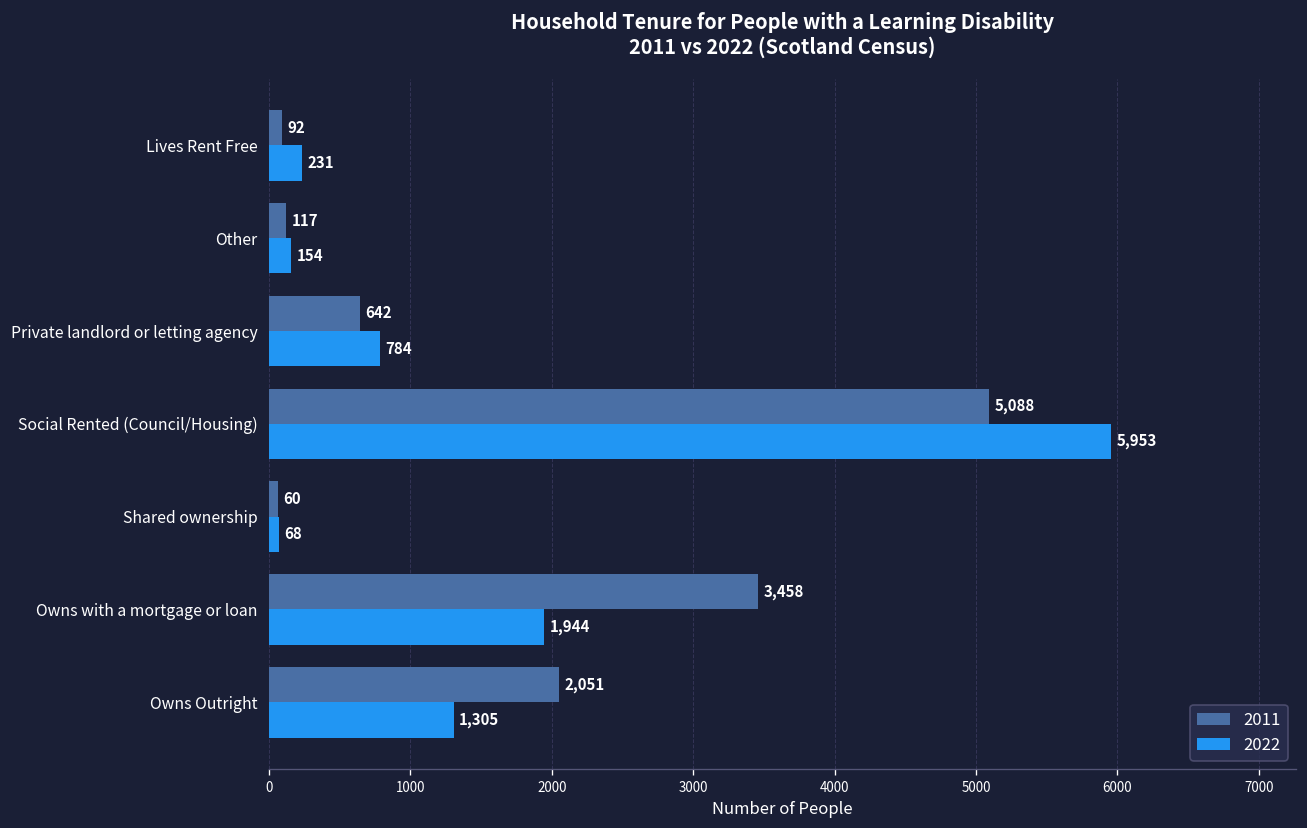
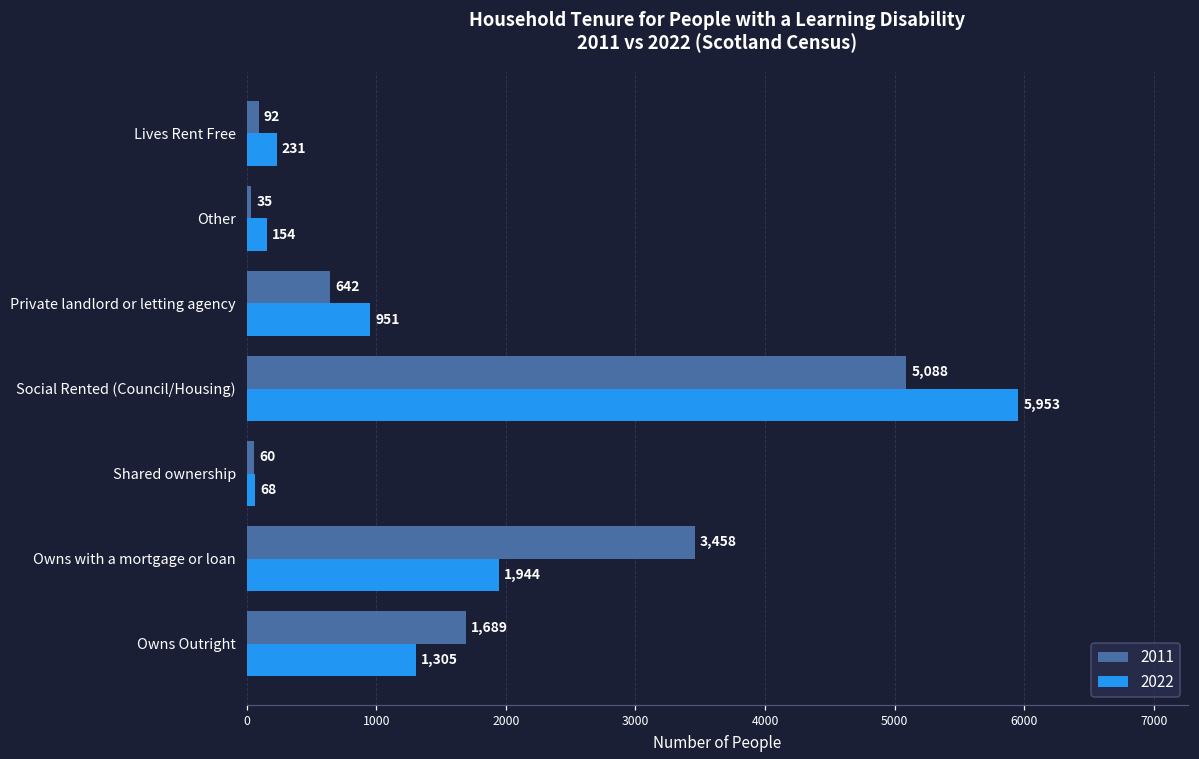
  {
    "2011": {
      "Lives Rent Free": "92",
-     "Other": "117",
+     "Other": "35",
      "Private landlord or letting agency": "642",
      "Social Rented (Council/Housing)": "5,088",
      "Shared ownership": "60",
      "Owns with a mortgage or loan": "3,458",
-     "Owns Outright": "2,051"
+     "Owns Outright": "1,689"
    },
    "2022": {
      "Lives Rent Free": "231",
      "Other": "154",
-     "Private landlord or letting agency": "784",
+     "Private landlord or letting agency": "951",
      "Social Rented (Council/Housing)": "5,953",
      "Shared ownership": "68",
      "Owns with a mortgage or loan": "1,944",
      "Owns Outright": "1,305"
    }
  }
